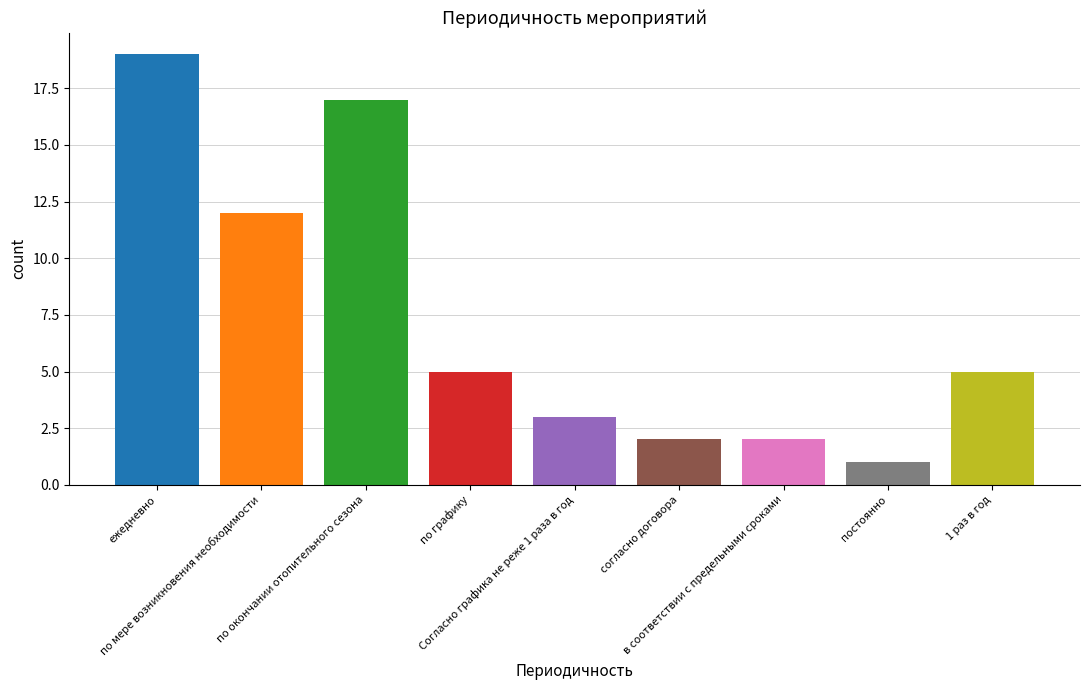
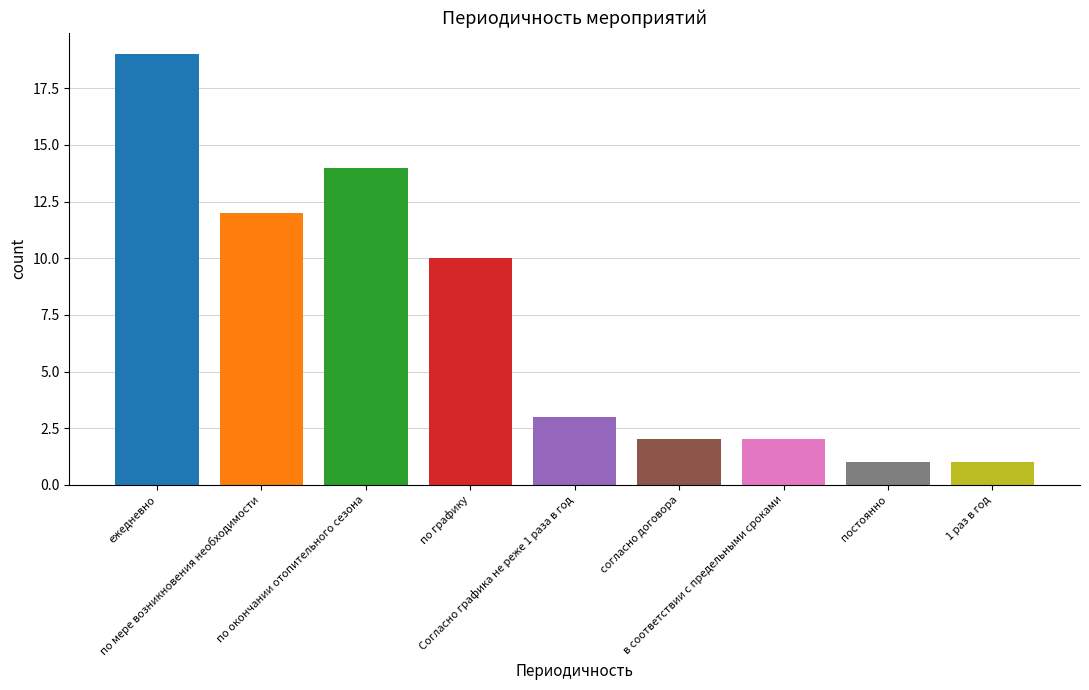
  {
    "ежедневно": 19,
    "по мере возникновения необходимости": 12,
-   "по окончании отопительного сезона": 17,
-   "по графику": 5,
+   "по окончании отопительного сезона": 14,
+   "по графику": 10,
    "Согласно графика не реже 1 раза в год": 3,
    "согласно договора": 2,
    "в соответствии с предельными сроками": 2,
    "постоянно": 1,
-   "1 раз в год": 5
+   "1 раз в год": 1
  }
